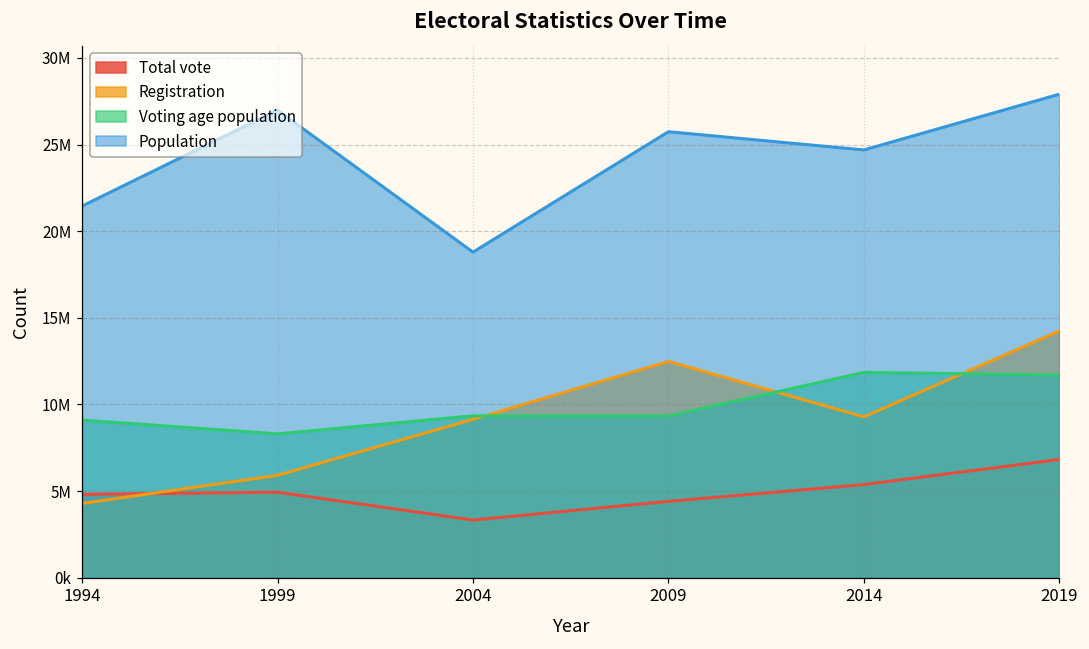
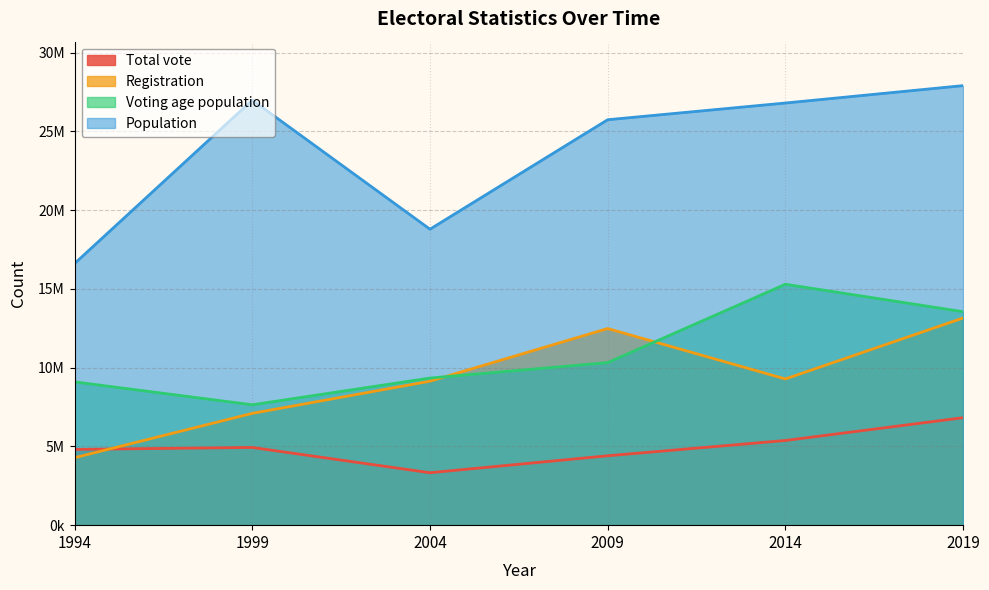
  {
    "Total vote": {
      "1994": 4800000,
      "1999": 4900000,
      "2004": 3300000,
      "2009": 4400000,
      "2014": 5400000,
      "2019": 6800000
    },
    "Registration": {
      "1994": 4300000,
-     "1999": 5900000,
+     "1999": 7100000,
      "2004": 9100000,
      "2009": 12500000,
      "2014": 9300000,
-     "2019": 14200000
+     "2019": 13200000
    },
    "Voting age population": {
      "1994": 9100000,
-     "1999": 8300000,
+     "1999": 7600000,
      "2004": 9300000,
-     "2009": 9300000,
-     "2014": 11900000,
-     "2019": 11700000
+     "2009": 10300000,
+     "2014": 15300000,
+     "2019": 13600000
    },
    "Population": {
-     "1994": 21500000,
+     "1994": 16600000,
      "2004": 18800000,
      "2009": 25700000,
-     "2014": 24700000,
+     "2014": 26800000,
      "2019": 27900000
    }
  }
